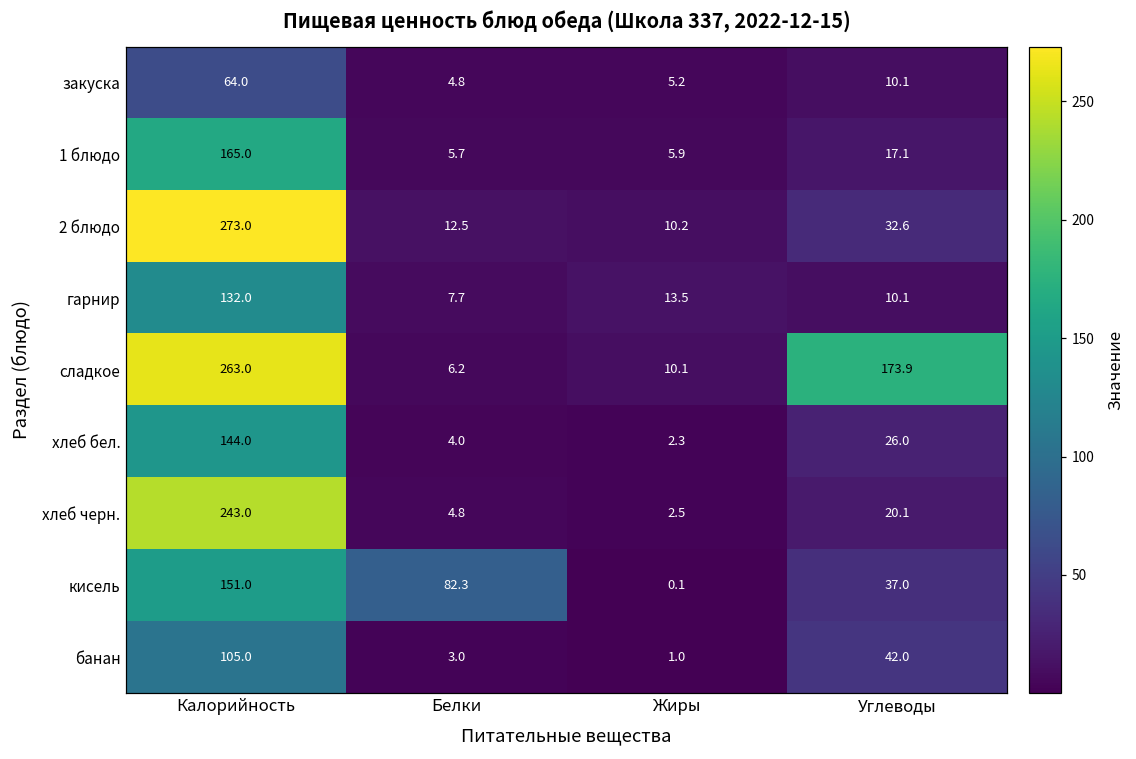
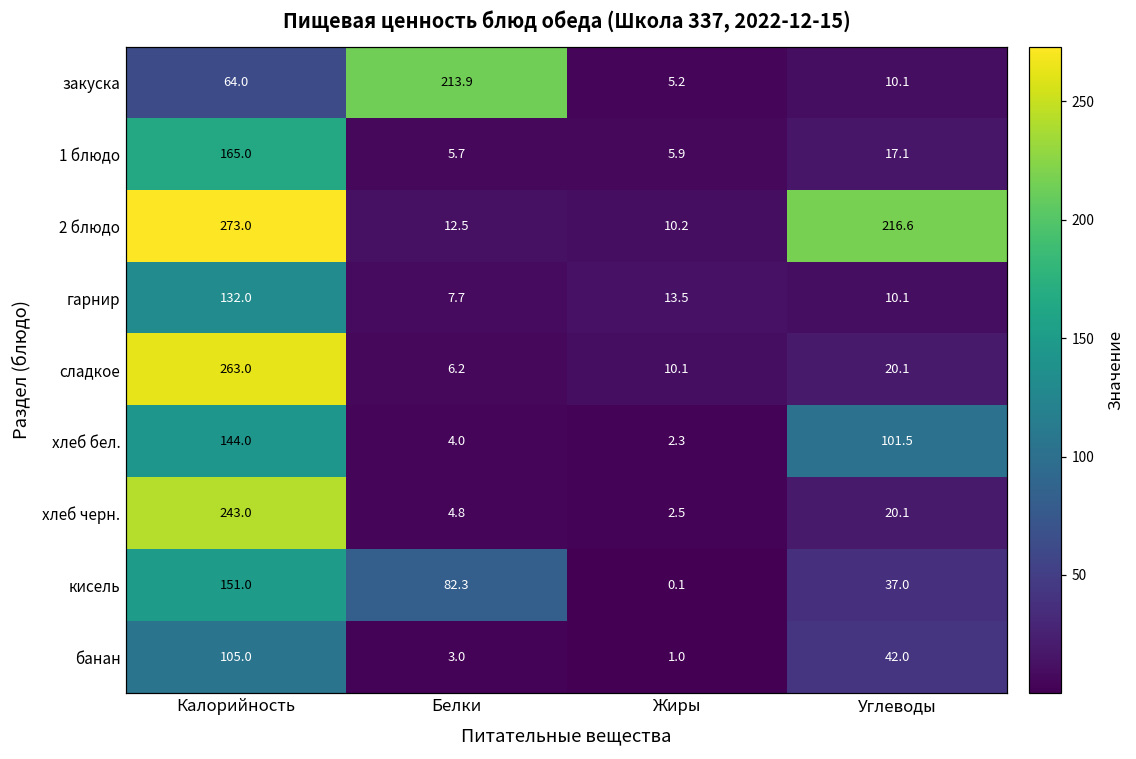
  {
    "закуска": {
      "Калорийность": 64.0,
-     "Белки": 4.8,
+     "Белки": 213.9,
      "Жиры": 5.2,
      "Углеводы": 10.1
    },
    "1 блюдо": {
      "Калорийность": 165.0,
      "Белки": 5.7,
      "Жиры": 5.9,
      "Углеводы": 17.1
    },
    "2 блюдо": {
      "Калорийность": 273.0,
      "Белки": 12.5,
      "Жиры": 10.2,
-     "Углеводы": 32.6
+     "Углеводы": 216.6
    },
    "гарнир": {
      "Калорийность": 132.0,
      "Белки": 7.7,
      "Жиры": 13.5,
      "Углеводы": 10.1
    },
    "сладкое": {
      "Калорийность": 263.0,
      "Белки": 6.2,
      "Жиры": 10.1,
-     "Углеводы": 173.9
+     "Углеводы": 20.1
    },
    "хлеб бел.": {
      "Калорийность": 144.0,
      "Белки": 4.0,
      "Жиры": 2.3,
-     "Углеводы": 26.0
+     "Углеводы": 101.5
    },
    "хлеб черн.": {
      "Калорийность": 243.0,
      "Белки": 4.8,
      "Жиры": 2.5,
      "Углеводы": 20.1
    },
    "кисель": {
      "Калорийность": 151.0,
      "Белки": 82.3,
      "Жиры": 0.1,
      "Углеводы": 37.0
    },
    "банан": {
      "Калорийность": 105.0,
      "Белки": 3.0,
      "Жиры": 1.0,
      "Углеводы": 42.0
    }
  }
